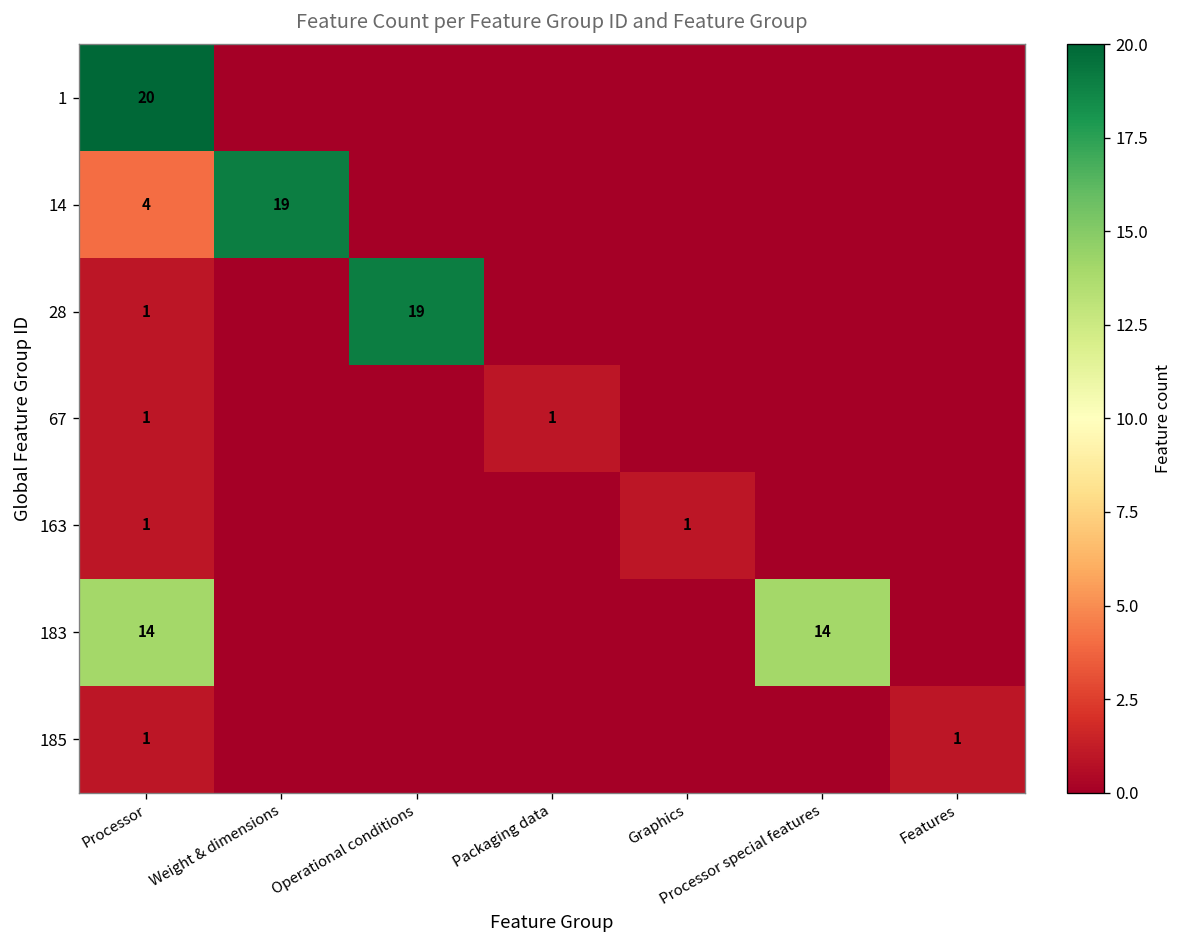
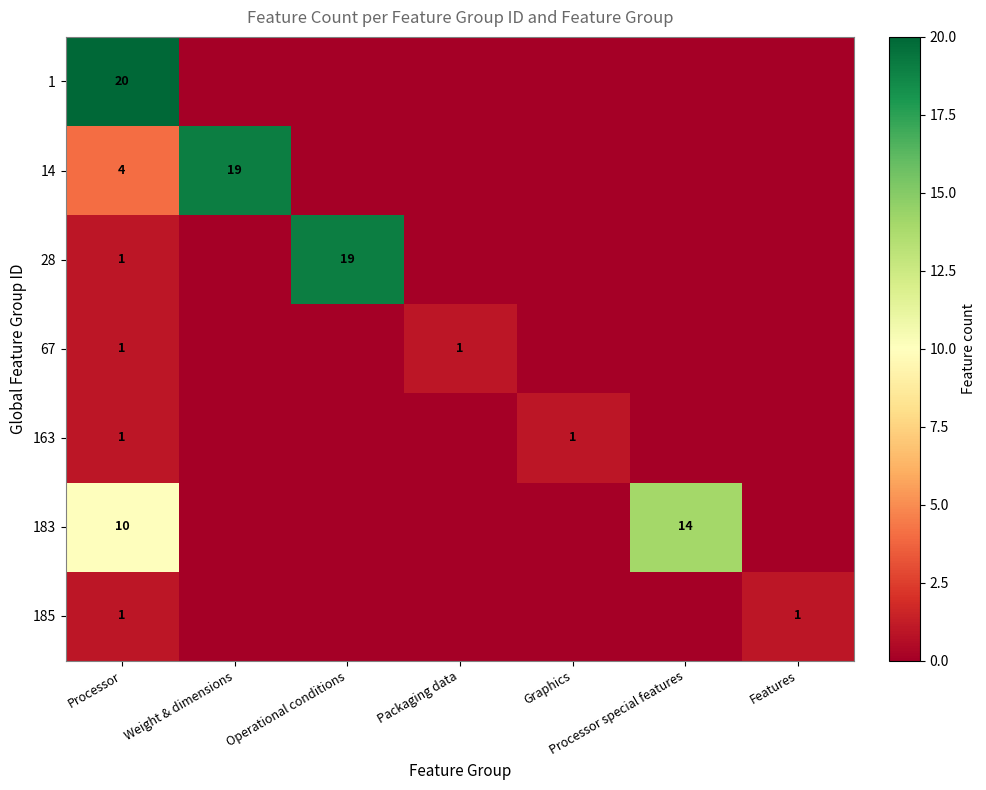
  {
    "1": {
      "Processor": 20
    },
    "14": {
      "Processor": 4,
      "Weight & dimensions": 19
    },
    "28": {
      "Processor": 1,
      "Operational conditions": 19
    },
    "67": {
      "Processor": 1,
      "Packaging data": 1
    },
    "163": {
      "Processor": 1,
      "Graphics": 1
    },
    "183": {
-     "Processor": 14,
+     "Processor": 10,
      "Processor special features": 14
    },
    "185": {
      "Processor": 1,
      "Features": 1
    }
  }
